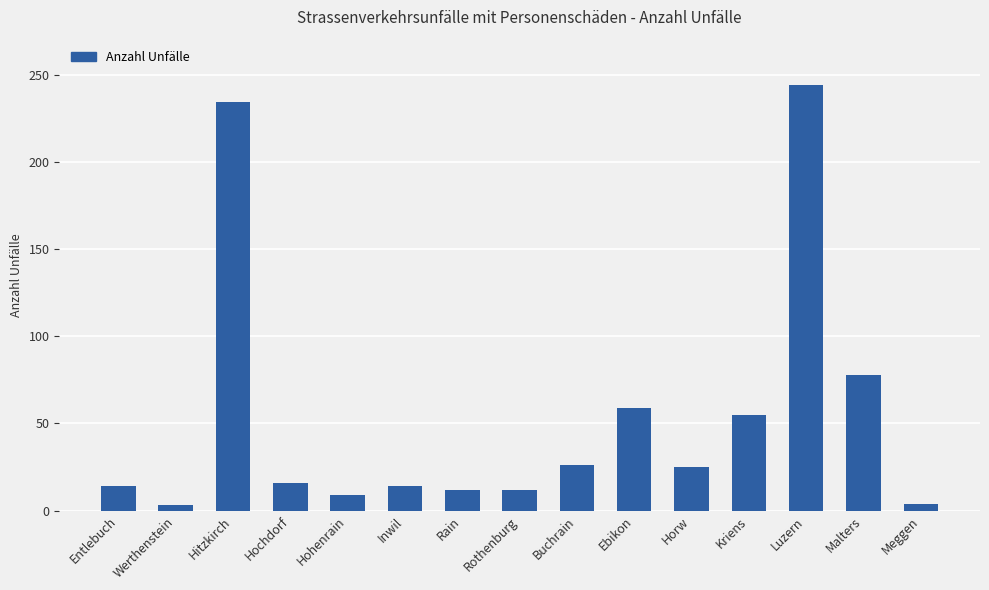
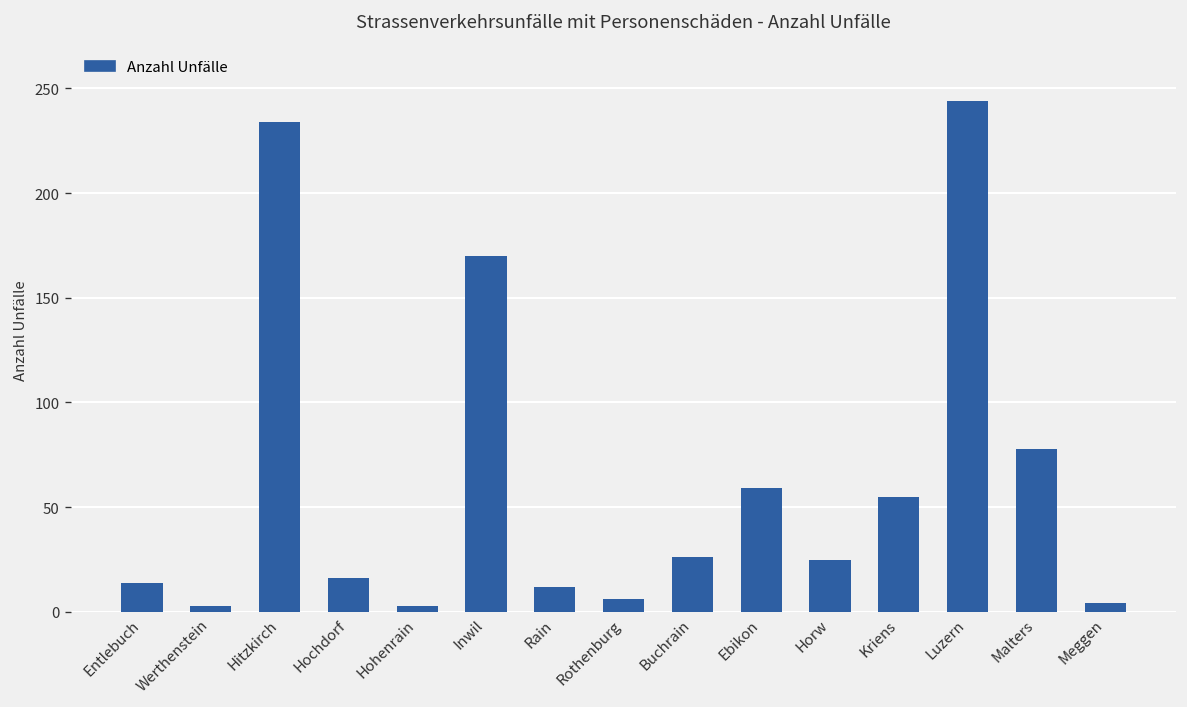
  {
    "Entlebuch": 14,
    "Werthenstein": 3,
    "Hitzkirch": 234,
    "Hochdorf": 16,
-   "Hohenrain": 9,
-   "Inwil": 14,
+   "Hohenrain": 3,
+   "Inwil": 170,
    "Rain": 12,
-   "Rothenburg": 12,
+   "Rothenburg": 6,
    "Buchrain": 26,
    "Ebikon": 59,
    "Horw": 25,
    "Kriens": 55,
    "Luzern": 244,
    "Malters": 78,
    "Meggen": 4
  }
